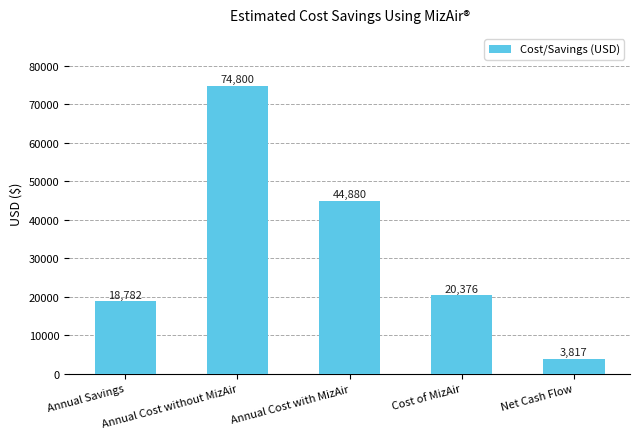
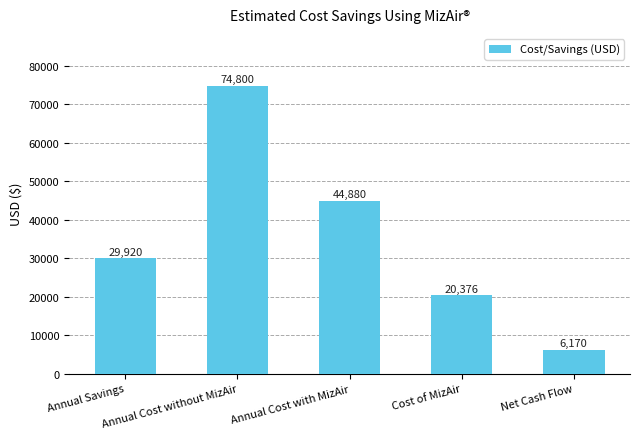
  {
-   "Annual Savings": "18,782",
+   "Annual Savings": "29,920",
    "Annual Cost without MizAir": "74,800",
    "Annual Cost with MizAir": "44,880",
    "Cost of MizAir": "20,376",
-   "Net Cash Flow": "3,817"
+   "Net Cash Flow": "6,170"
  }
